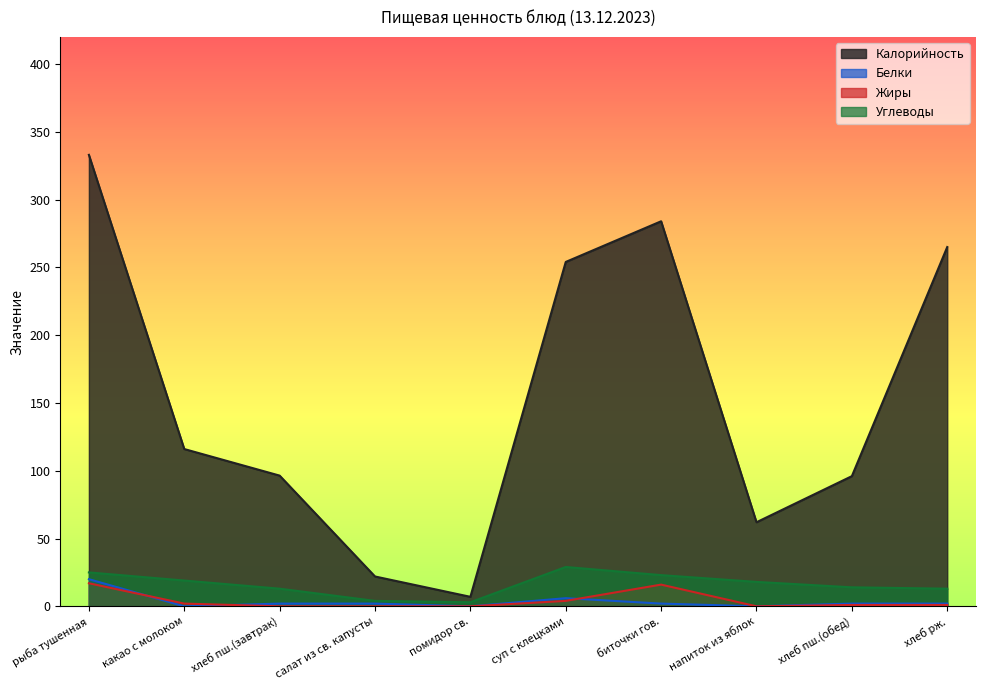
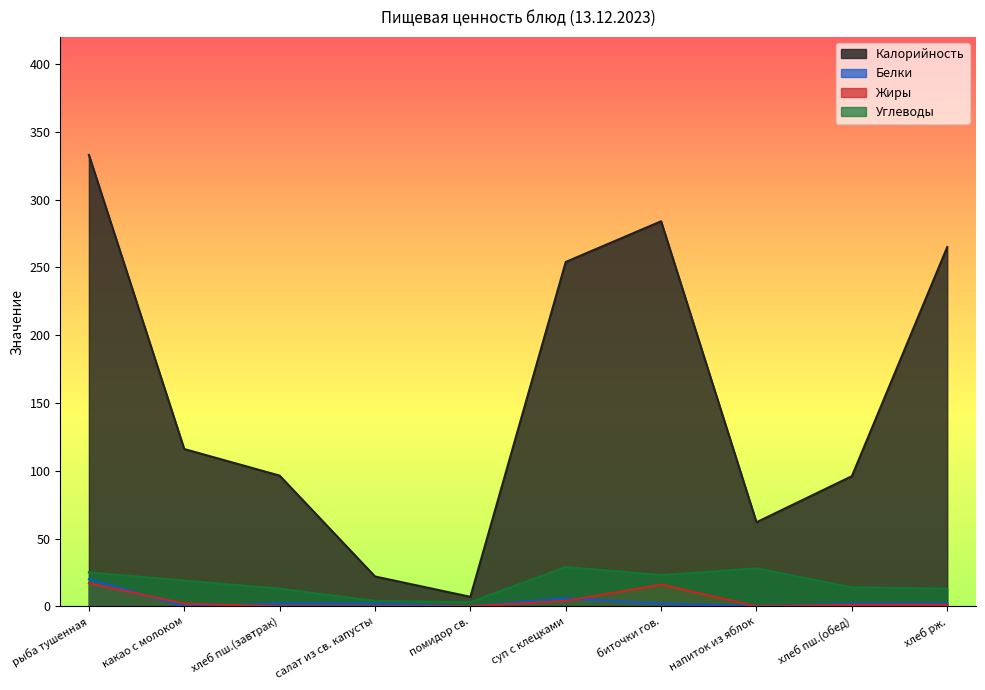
  {
    "Калорийность": {
      "рыба тушенная": 333,
      "какао с молоком": 116,
      "хлеб пш.(завтрак)": 96,
      "салат из св. капусты": 22,
      "помидор св.": 7,
      "суп с клецками": 254,
      "биточки гов.": 284,
      "напиток из яблок": 62,
      "хлеб пш.(обед)": 96,
      "хлеб рж.": 265
    },
    "Белки": {
      "рыба тушенная": 20,
      "какао с молоком": 0,
      "хлеб пш.(завтрак)": 2,
      "салат из св. капусты": 2,
      "суп с клецками": 6,
      "биточки гов.": 2
    },
    "Жиры": {
      "рыба тушенная": 17,
      "какао с молоком": 2,
      "хлеб пш.(завтрак)": 0,
      "салат из св. капусты": 0,
      "суп с клецками": 4,
      "биточки гов.": 16
    },
    "Углеводы": {
      "рыба тушенная": 25,
      "какао с молоком": 19,
      "хлеб пш.(завтрак)": 13,
      "салат из св. капусты": 4,
      "помидор св.": 3,
      "суп с клецками": 29,
      "биточки гов.": 23,
-     "напиток из яблок": 18,
+     "напиток из яблок": 28,
      "хлеб пш.(обед)": 14,
      "хлеб рж.": 13
    }
  }
